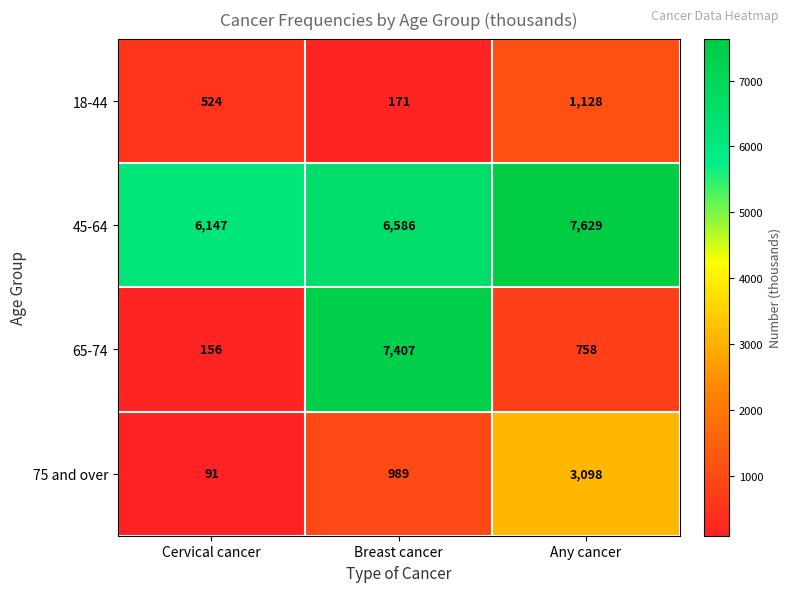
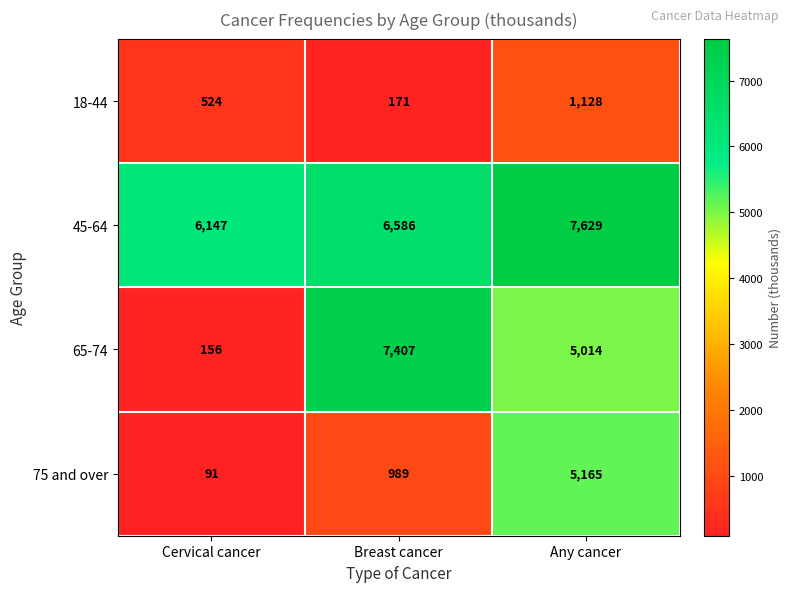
  {
    "18-44": {
      "Cervical cancer": "524",
      "Breast cancer": "171",
      "Any cancer": "1,128"
    },
    "45-64": {
      "Cervical cancer": "6,147",
      "Breast cancer": "6,586",
      "Any cancer": "7,629"
    },
    "65-74": {
      "Cervical cancer": "156",
      "Breast cancer": "7,407",
-     "Any cancer": "758"
+     "Any cancer": "5,014"
    },
    "75 and over": {
      "Cervical cancer": "91",
      "Breast cancer": "989",
-     "Any cancer": "3,098"
+     "Any cancer": "5,165"
    }
  }
